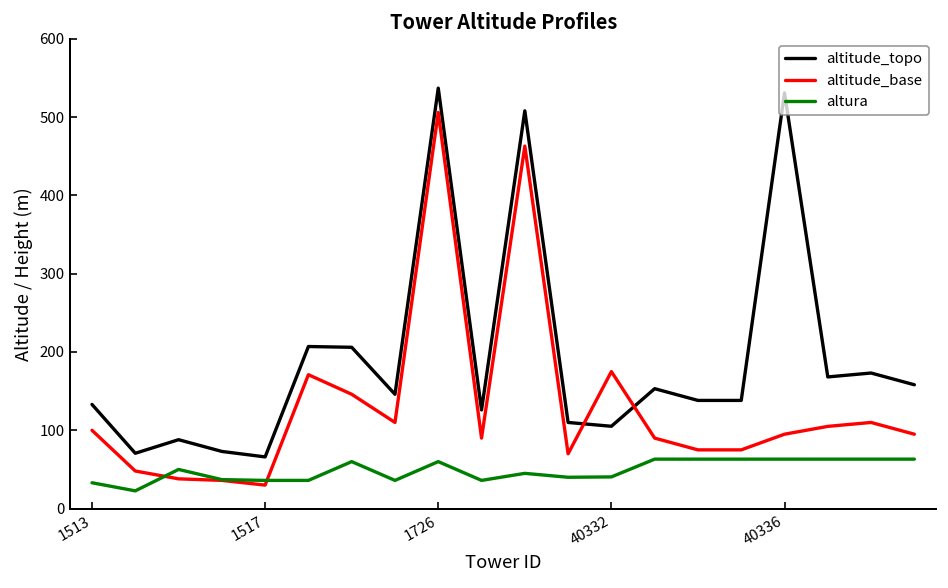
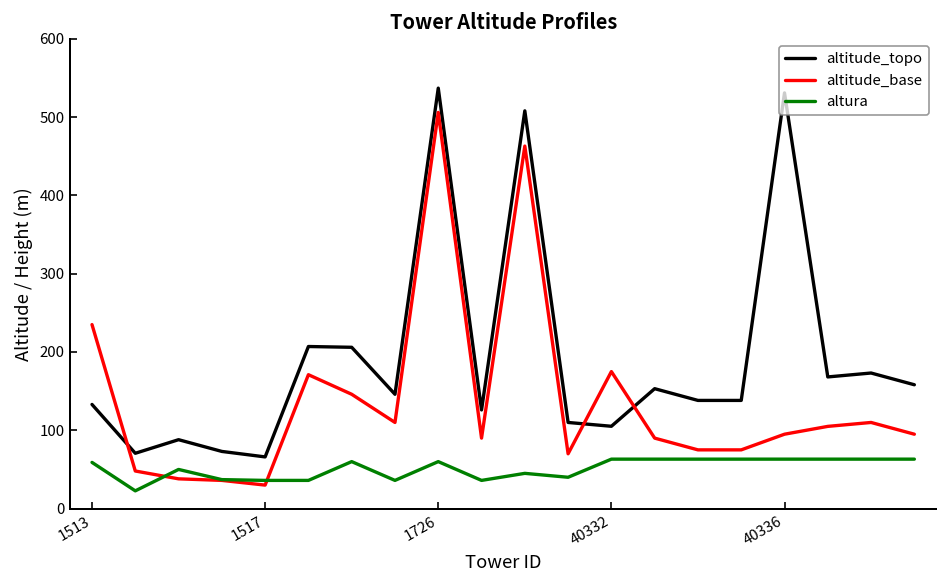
  {
    "altitude_topo": {
      "1513": 130,
      "1517": 70,
      "1726": 540,
      "40332": 110
    },
    "altitude_base": {
-     "1513": 100,
+     "1513": 240,
      "1517": 30,
      "1726": 510,
      "40332": 180,
      "40336": 100
    },
    "altura": {
-     "1513": 30,
+     "1513": 60,
      "1517": 40,
      "1726": 60,
-     "40332": 40,
+     "40332": 60,
      "40336": 60
    }
  }
